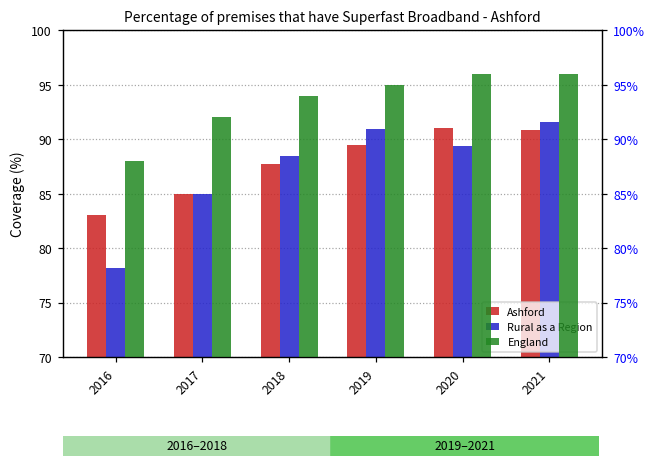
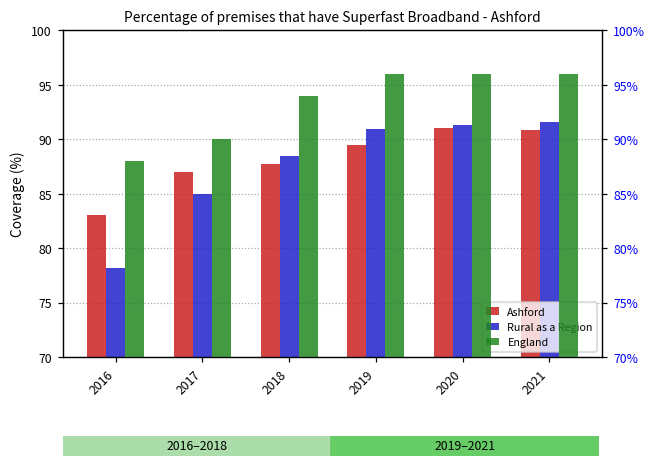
  {
    "Ashford": {
      "2016": "83",
-     "2017": "85",
+     "2017": "87",
      "2018": "88",
      "2019": "90",
      "2020": "91",
      "2021": "91"
    },
    "Rural as a Region": {
      "2016": "78",
      "2017": "85",
      "2018": "88",
      "2019": "91",
-     "2020": "89",
+     "2020": "91",
      "2021": "92"
    },
    "England": {
      "2016": "88%",
-     "2017": "92%",
+     "2017": "90%",
      "2018": "94%",
-     "2019": "95%",
+     "2019": "96%",
      "2020": "96%",
      "2021": "96%"
    }
  }
